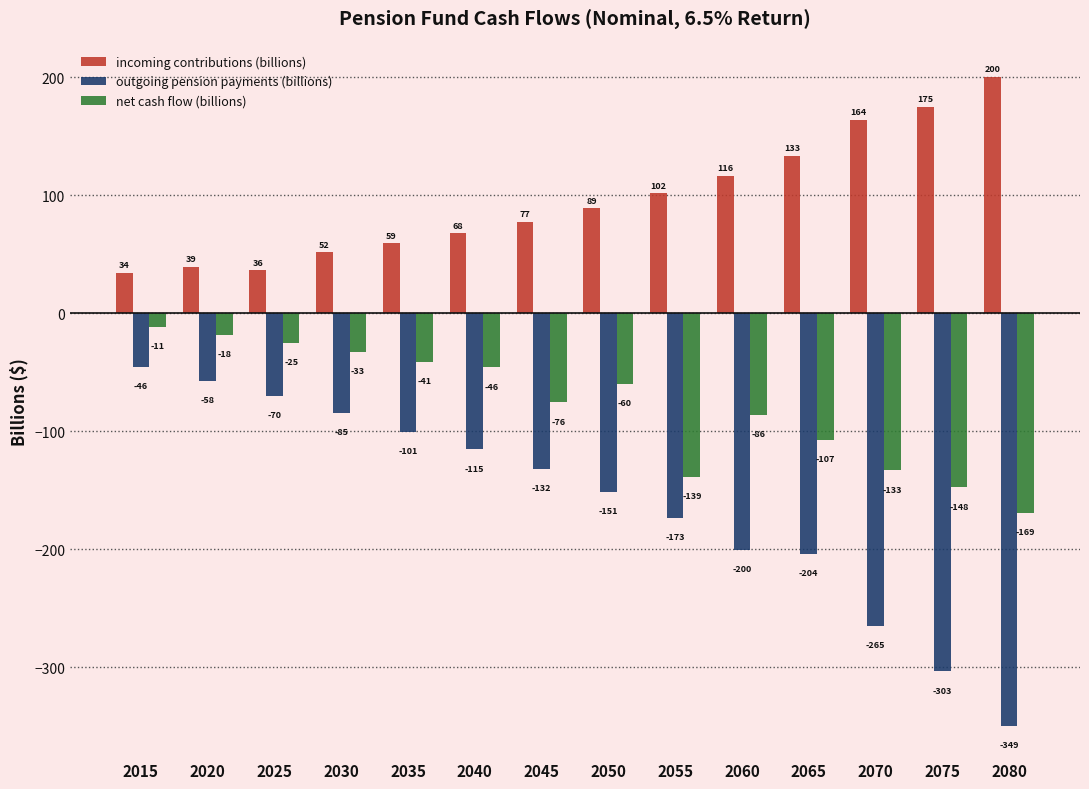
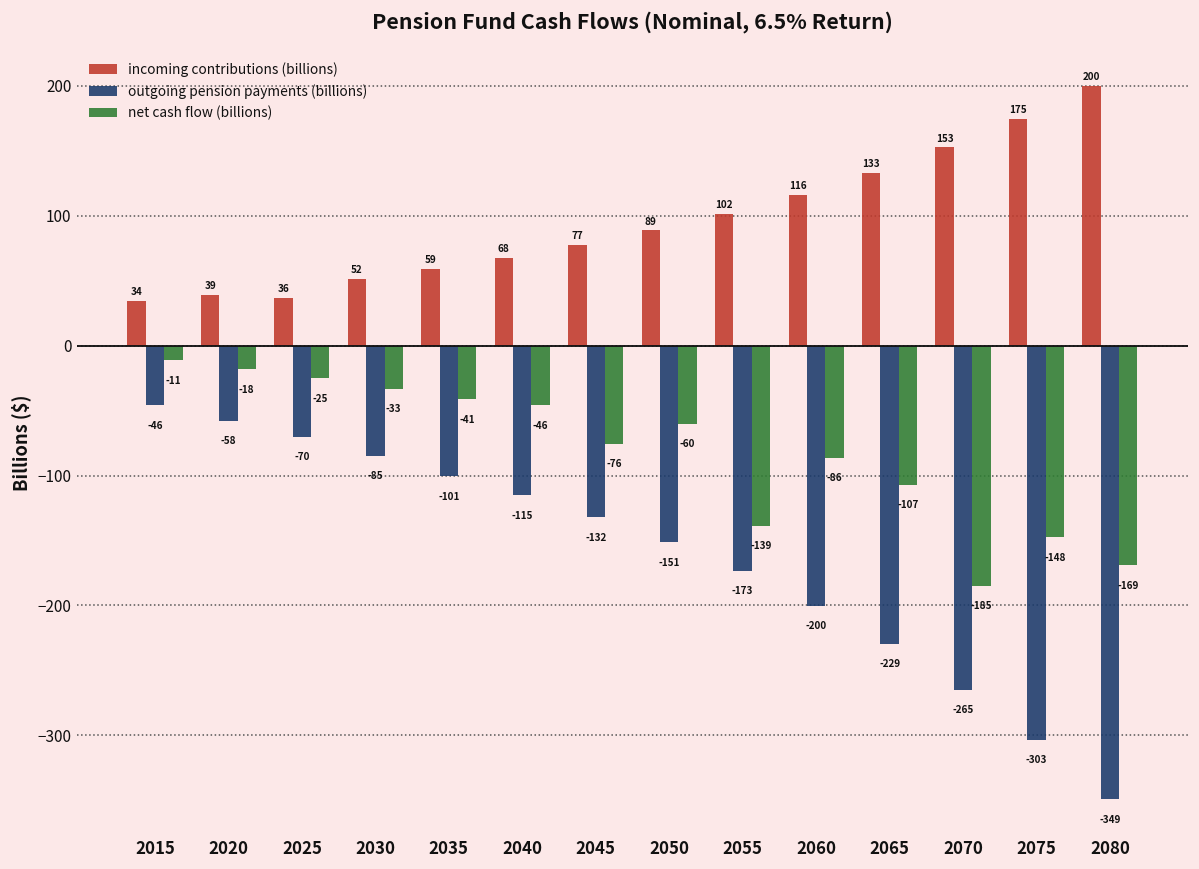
  {
    "incoming contributions (billions)": {
      "2015": 34,
      "2020": 39,
      "2025": 36,
      "2030": 52,
      "2035": 59,
      "2040": 68,
      "2045": 77,
      "2050": 89,
      "2055": 102,
      "2060": 116,
      "2065": 133,
-     "2070": 164,
+     "2070": 153,
      "2075": 175,
      "2080": 200
    },
    "outgoing pension payments (billions)": {
      "2015": -46,
      "2020": -58,
      "2025": -70,
      "2030": -85,
      "2035": -101,
      "2040": -115,
      "2045": -132,
      "2050": -151,
      "2055": -173,
      "2060": -200,
-     "2065": -204,
+     "2065": -229,
      "2070": -265,
      "2075": -303,
      "2080": -349
    },
    "net cash flow (billions)": {
      "2015": -11,
      "2020": -18,
      "2025": -25,
      "2030": -33,
      "2035": -41,
      "2040": -46,
      "2045": -76,
      "2050": -60,
      "2055": -139,
      "2060": -86,
      "2065": -107,
-     "2070": -133,
+     "2070": -185,
      "2075": -148,
      "2080": -169
    }
  }
